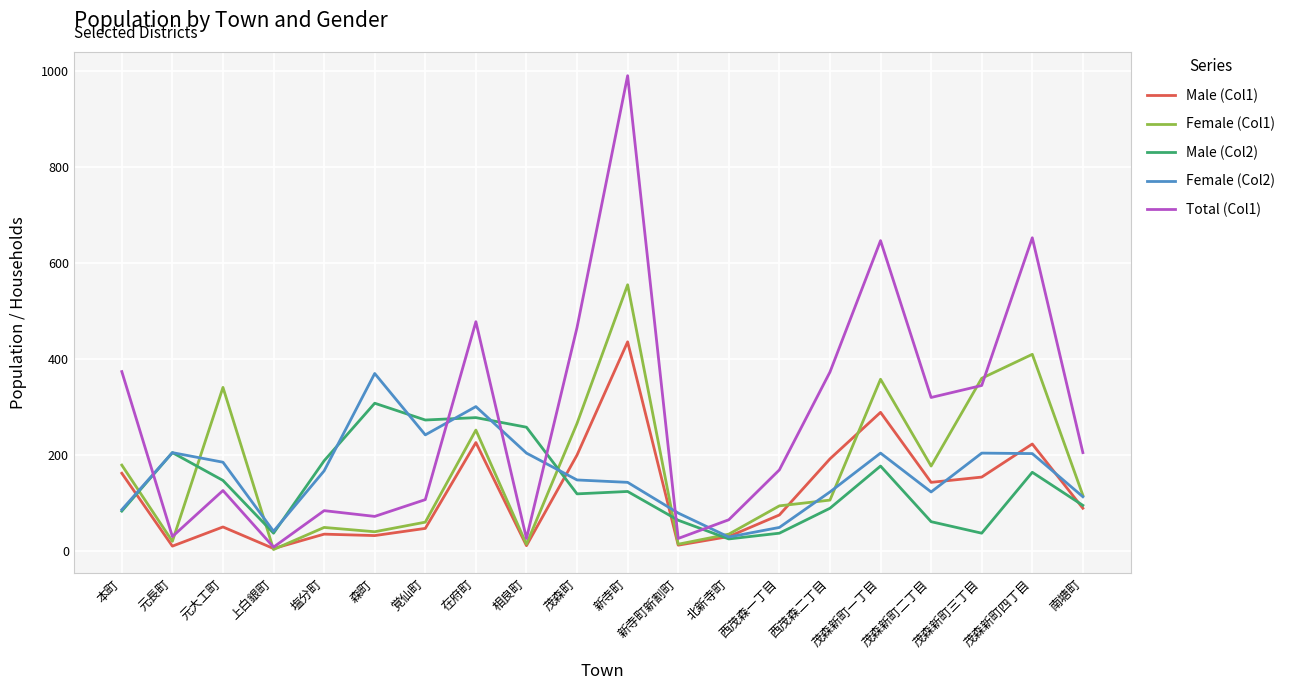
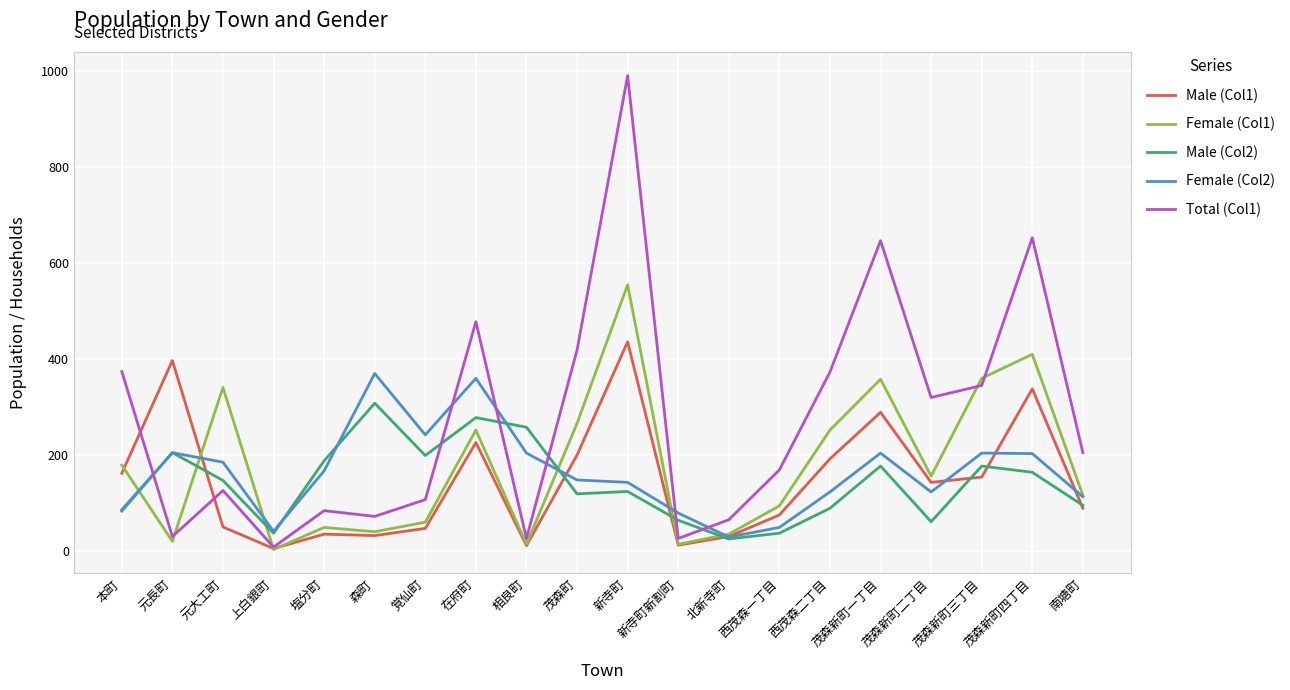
  {
    "Male (Col1)": {
      "本町": 160,
-     "元長町": 10,
+     "元長町": 400,
      "元大工町": 50,
      "塩分町": 40,
      "森町": 30,
      "覚仙町": 50,
      "在府町": 230,
      "茂森町": 200,
      "新寺町": 440,
      "西茂森一丁目": 80,
      "西茂森二丁目": 190,
      "茂森新町一丁目": 290,
      "茂森新町二丁目": 140,
      "茂森新町三丁目": 150,
-     "茂森新町四丁目": 220,
+     "茂森新町四丁目": 340,
      "南塘町": 90
    },
    "Female (Col1)": {
      "本町": 180,
      "元長町": 20,
      "元大工町": 340,
      "塩分町": 50,
      "森町": 40,
      "覚仙町": 60,
      "在府町": 250,
      "茂森町": 270,
      "新寺町": 560,
      "西茂森一丁目": 90,
-     "西茂森二丁目": 110,
+     "西茂森二丁目": 250,
      "茂森新町一丁目": 360,
-     "茂森新町二丁目": 180,
+     "茂森新町二丁目": 160,
      "茂森新町三丁目": 360,
      "茂森新町四丁目": 410
    },
    "Male (Col2)": {
      "元大工町": 150,
      "塩分町": 190,
      "森町": 310,
-     "覚仙町": 270,
+     "覚仙町": 200,
      "在府町": 280,
      "相良町": 260,
      "茂森町": 120,
      "新寺町": 120,
      "新寺町新割町": 60,
      "西茂森一丁目": 40,
      "西茂森二丁目": 90,
      "茂森新町一丁目": 180,
      "茂森新町二丁目": 60,
-     "茂森新町三丁目": 40,
+     "茂森新町三丁目": 180,
      "茂森新町四丁目": 160,
      "南塘町": 100
    },
    "Female (Col2)": {
      "元大工町": 190,
      "塩分町": 170,
      "森町": 370,
      "覚仙町": 240,
-     "在府町": 300,
+     "在府町": 360,
      "相良町": 200,
      "茂森町": 150,
      "新寺町": 140,
      "新寺町新割町": 80,
      "西茂森一丁目": 50,
      "西茂森二丁目": 120,
      "茂森新町一丁目": 200,
      "茂森新町二丁目": 120,
      "茂森新町三丁目": 200,
      "茂森新町四丁目": 200
    },
    "Total (Col1)": {
      "本町": 370,
      "元長町": 30,
      "元大工町": 130,
      "塩分町": 80,
      "森町": 70,
      "覚仙町": 110,
      "在府町": 480,
      "相良町": 30,
-     "茂森町": 470,
+     "茂森町": 420,
      "新寺町": 990,
      "新寺町新割町": 30,
      "北新寺町": 70,
      "西茂森一丁目": 170,
      "西茂森二丁目": 370,
      "茂森新町一丁目": 650,
      "茂森新町二丁目": 320,
      "茂森新町三丁目": 350,
      "茂森新町四丁目": 650,
      "南塘町": 210
    }
  }
